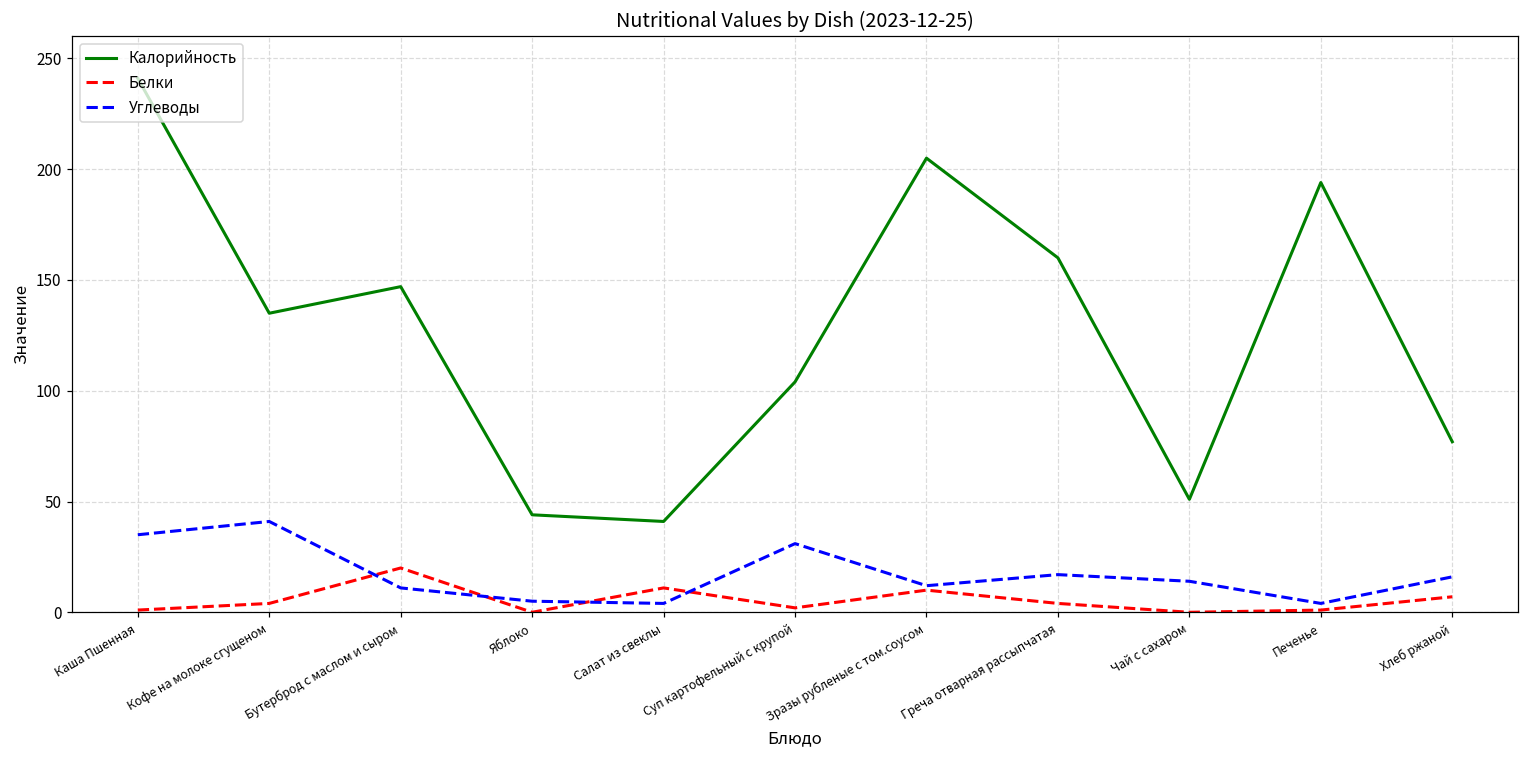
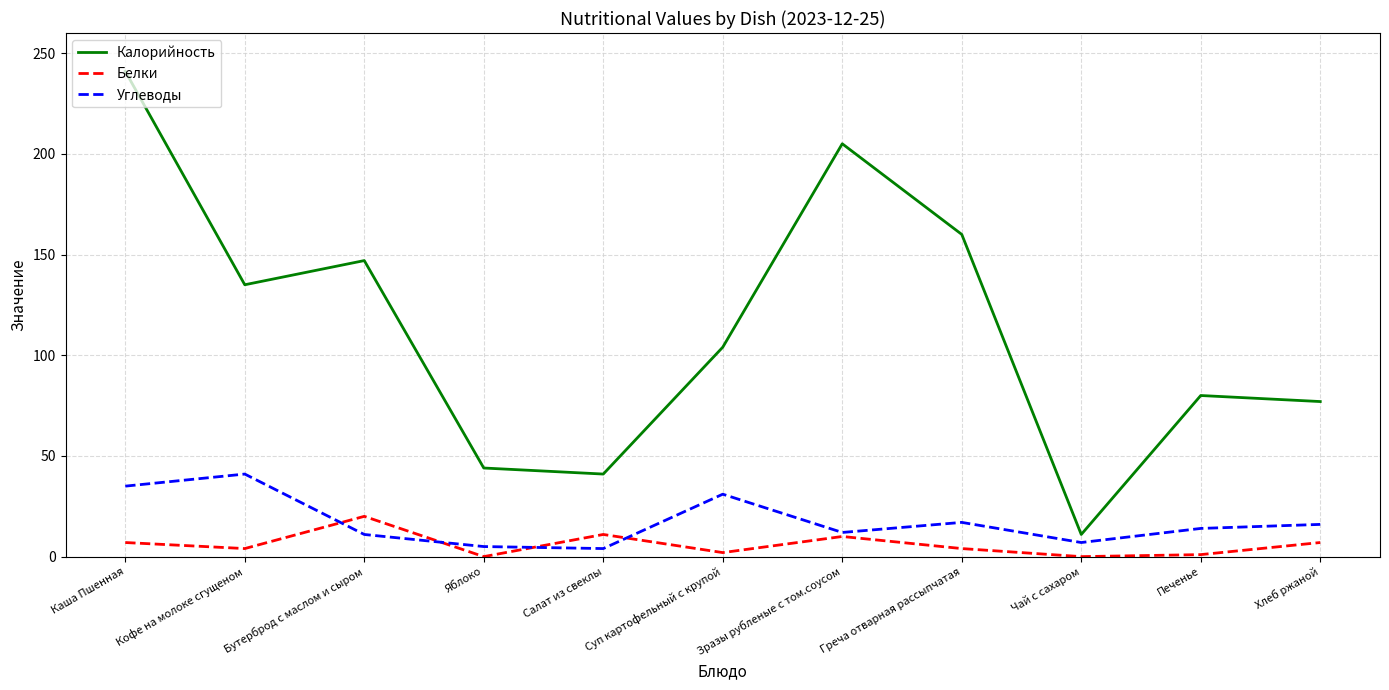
  {
    "Калорийность": {
      "Кофе на молоке сгущеном": 135,
      "Бутерброд с маслом и сыром": 147,
      "Яблоко": 44,
      "Салат из свеклы": 41,
      "Суп картофельный с крупой": 104,
      "Зразы рубленые с том.соусом": 205,
      "Греча отварная рассыпчатая": 160,
-     "Чай с сахаром": 51,
-     "Печенье": 194,
+     "Чай с сахаром": 11,
+     "Печенье": 80,
      "Хлеб ржаной": 77
    },
    "Белки": {
-     "Каша Пшенная": 1,
+     "Каша Пшенная": 7,
      "Кофе на молоке сгущеном": 4,
      "Бутерброд с маслом и сыром": 20,
      "Яблоко": 0,
      "Салат из свеклы": 11,
      "Суп картофельный с крупой": 2,
      "Зразы рубленые с том.соусом": 10,
      "Греча отварная рассыпчатая": 4,
      "Чай с сахаром": 0,
      "Печенье": 1,
      "Хлеб ржаной": 7
    },
    "Углеводы": {
      "Каша Пшенная": 35,
      "Кофе на молоке сгущеном": 41,
      "Бутерброд с маслом и сыром": 11,
      "Яблоко": 5,
      "Салат из свеклы": 4,
      "Суп картофельный с крупой": 31,
      "Зразы рубленые с том.соусом": 12,
      "Греча отварная рассыпчатая": 17,
-     "Чай с сахаром": 14,
-     "Печенье": 4,
+     "Чай с сахаром": 7,
+     "Печенье": 14,
      "Хлеб ржаной": 16
    }
  }
